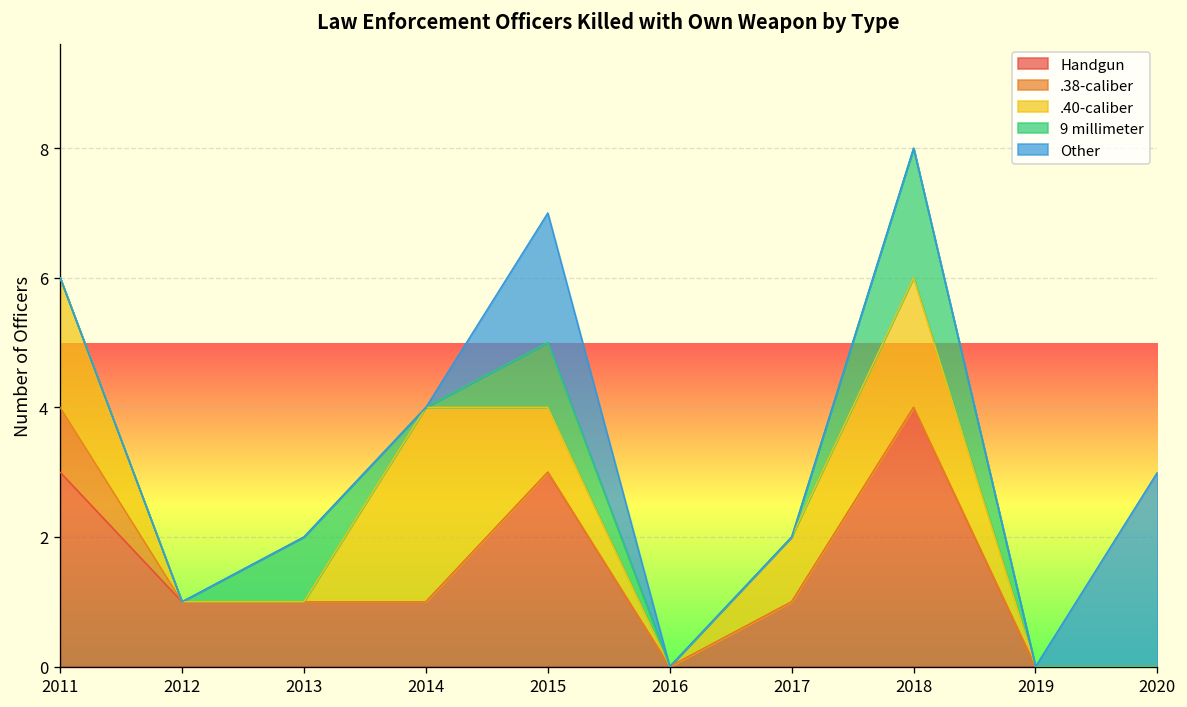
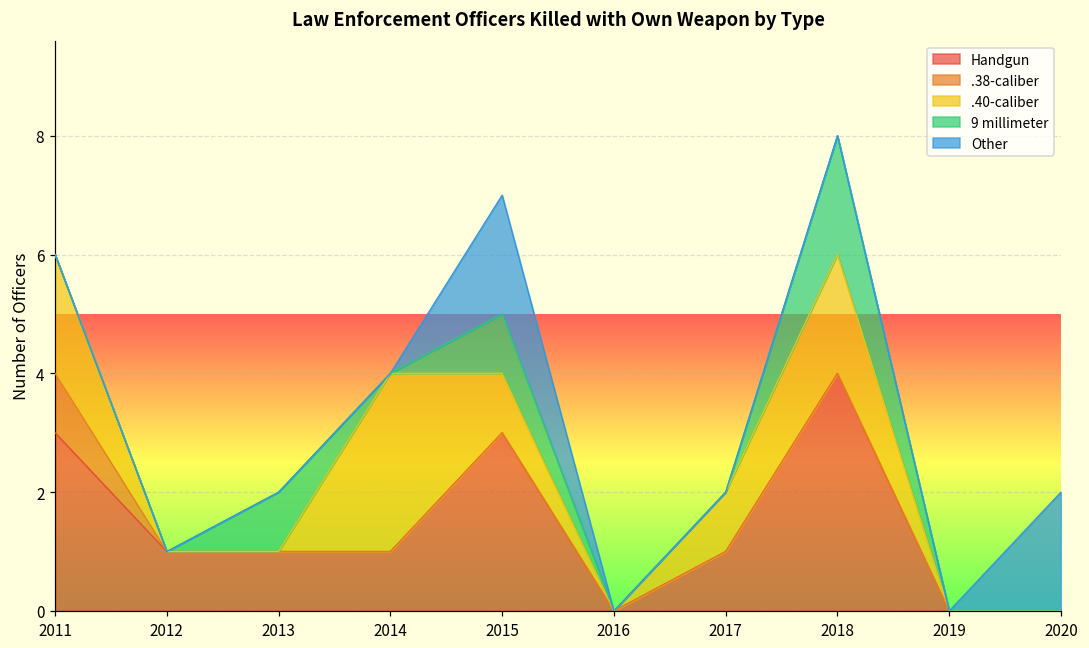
  {
    ".40-caliber": {
      "2015": 1,
      "2018": 2
    },
    "9 millimeter": {
      "2015": 1
    },
    "Other": {
      "2015": 2,
-     "2020": 3
+     "2020": 2
    }
  }
